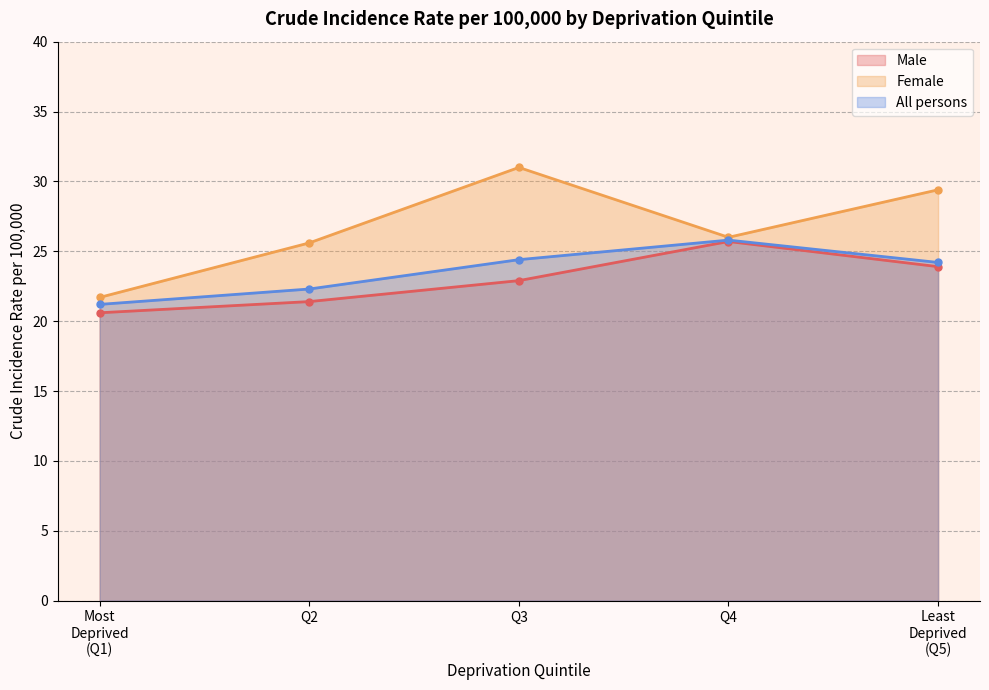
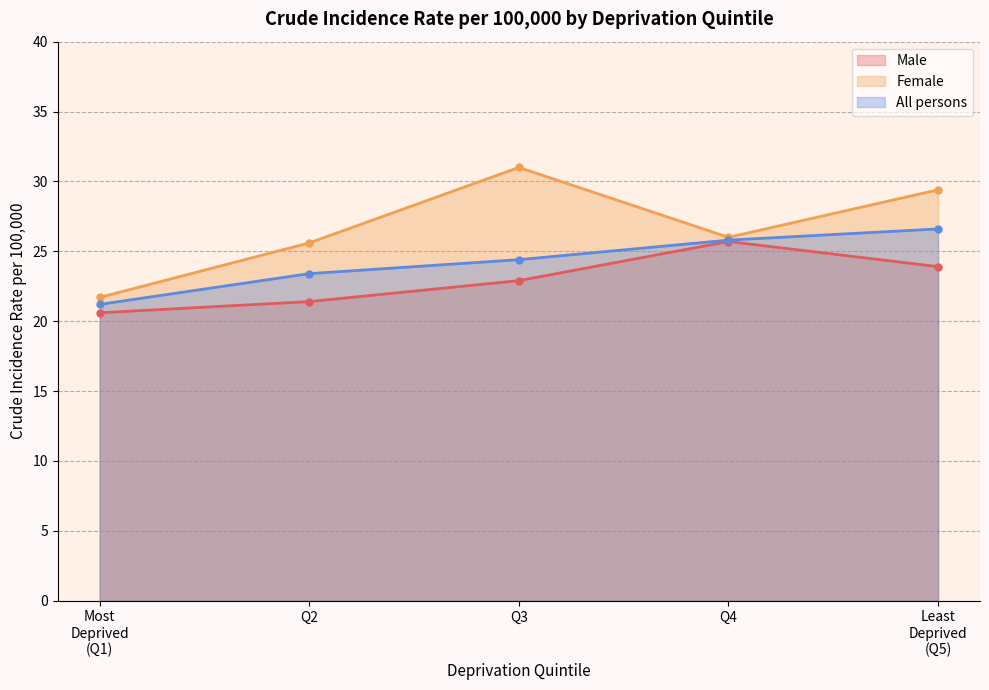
  {
    "All persons": {
      "Most Deprived (Q1)": 21.2,
-     "Q2": 22.3,
+     "Q2": 23.4,
      "Q3": 24.4,
-     "Least Deprived (Q5)": 24.2
+     "Least Deprived (Q5)": 26.6
    }
  }
